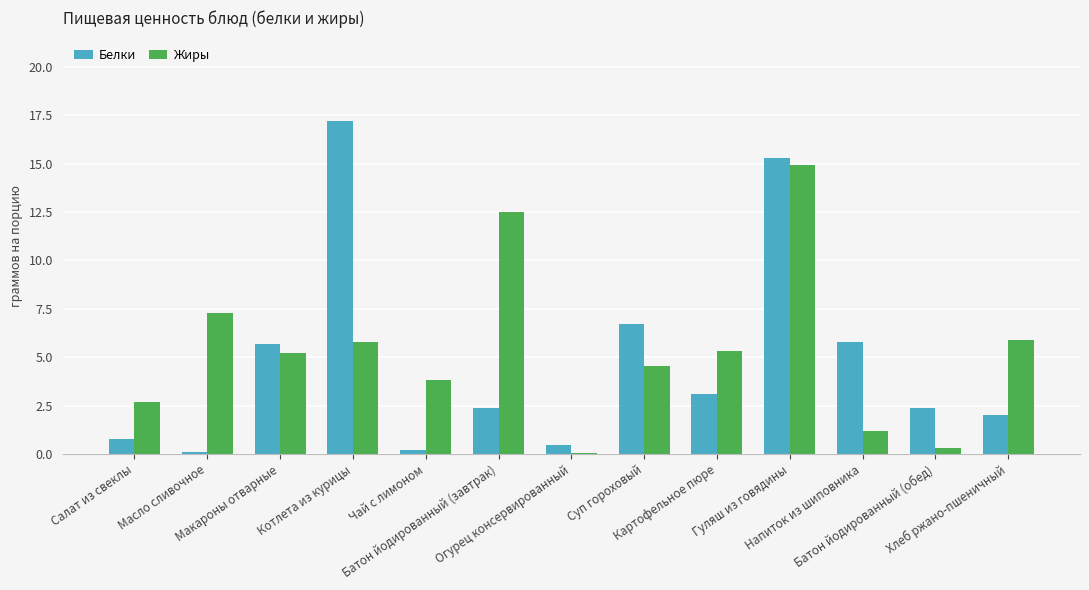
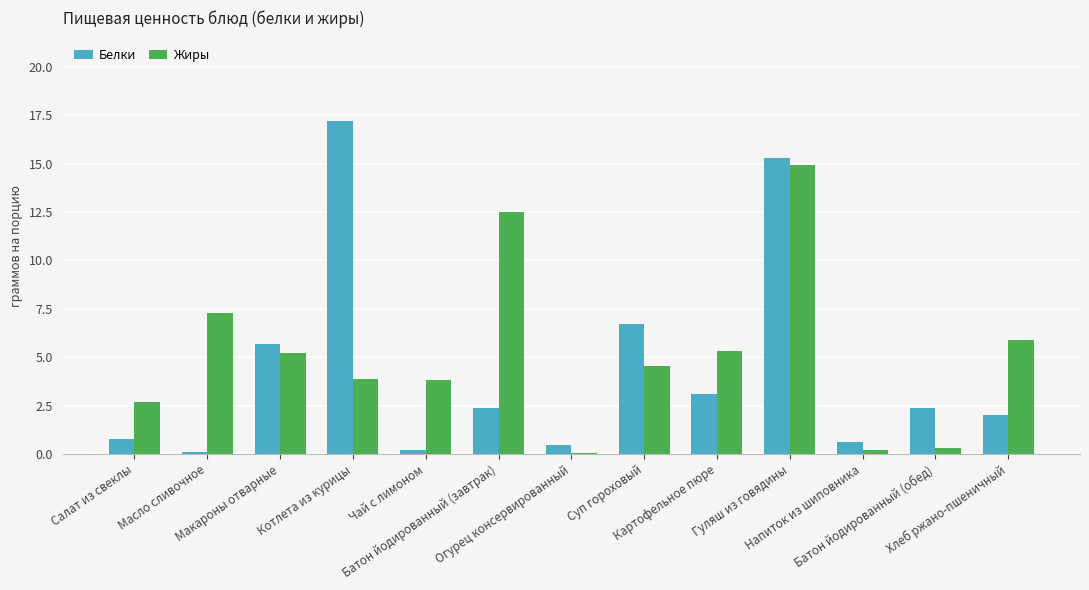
  {
    "Белки": {
      "Салат из свеклы": 0.8,
      "Макароны отварные": 5.7,
      "Котлета из курицы": 17.2,
      "Чай с лимоном": 0.2,
      "Батон йодированный (завтрак)": 2.4,
      "Огурец консервированный": 0.5,
      "Суп гороховый": 6.7,
      "Картофельное пюре": 3.1,
      "Гуляш из говядины": 15.3,
-     "Напиток из шиповника": 5.8,
+     "Напиток из шиповника": 0.6,
      "Батон йодированный (обед)": 2.4,
      "Хлеб ржано-пшеничный": 2.0
    },
    "Жиры": {
      "Салат из свеклы": 2.7,
      "Масло сливочное": 7.3,
      "Макароны отварные": 5.2,
-     "Котлета из курицы": 5.8,
+     "Котлета из курицы": 3.9,
      "Чай с лимоном": 3.8,
      "Батон йодированный (завтрак)": 12.5,
      "Суп гороховый": 4.6,
      "Картофельное пюре": 5.3,
      "Гуляш из говядины": 14.9,
-     "Напиток из шиповника": 1.2,
+     "Напиток из шиповника": 0.2,
      "Батон йодированный (обед)": 0.3,
      "Хлеб ржано-пшеничный": 5.9
    }
  }
